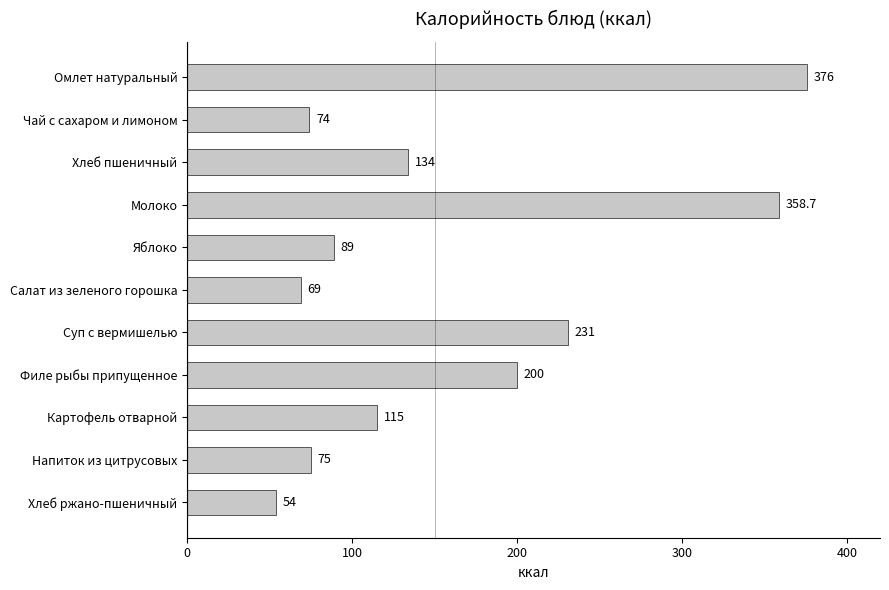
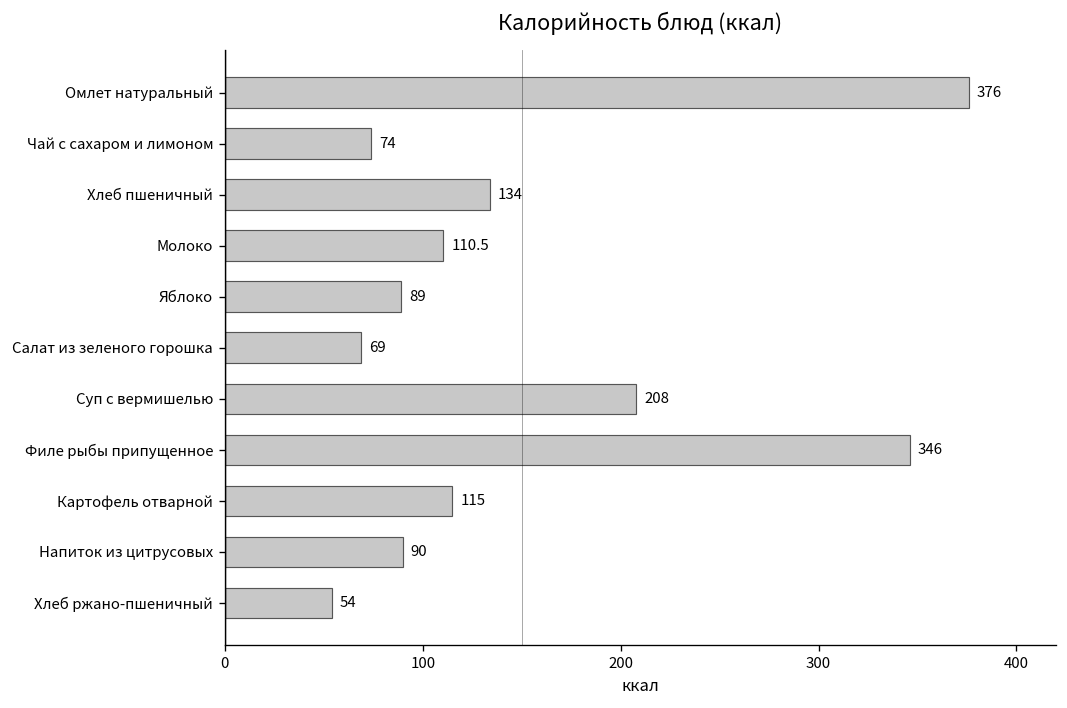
  {
    "Омлет натуральный": 376,
    "Чай с сахаром и лимоном": 74,
    "Хлеб пшеничный": 134,
-   "Молоко": 358.7,
+   "Молоко": 110.5,
    "Яблоко": 89,
    "Салат из зеленого горошка": 69,
-   "Суп с вермишелью": 231,
-   "Филе рыбы припущенное": 200,
+   "Суп с вермишелью": 208,
+   "Филе рыбы припущенное": 346,
    "Картофель отварной": 115,
-   "Напиток из цитрусовых": 75,
+   "Напиток из цитрусовых": 90,
    "Хлеб ржано-пшеничный": 54
  }
